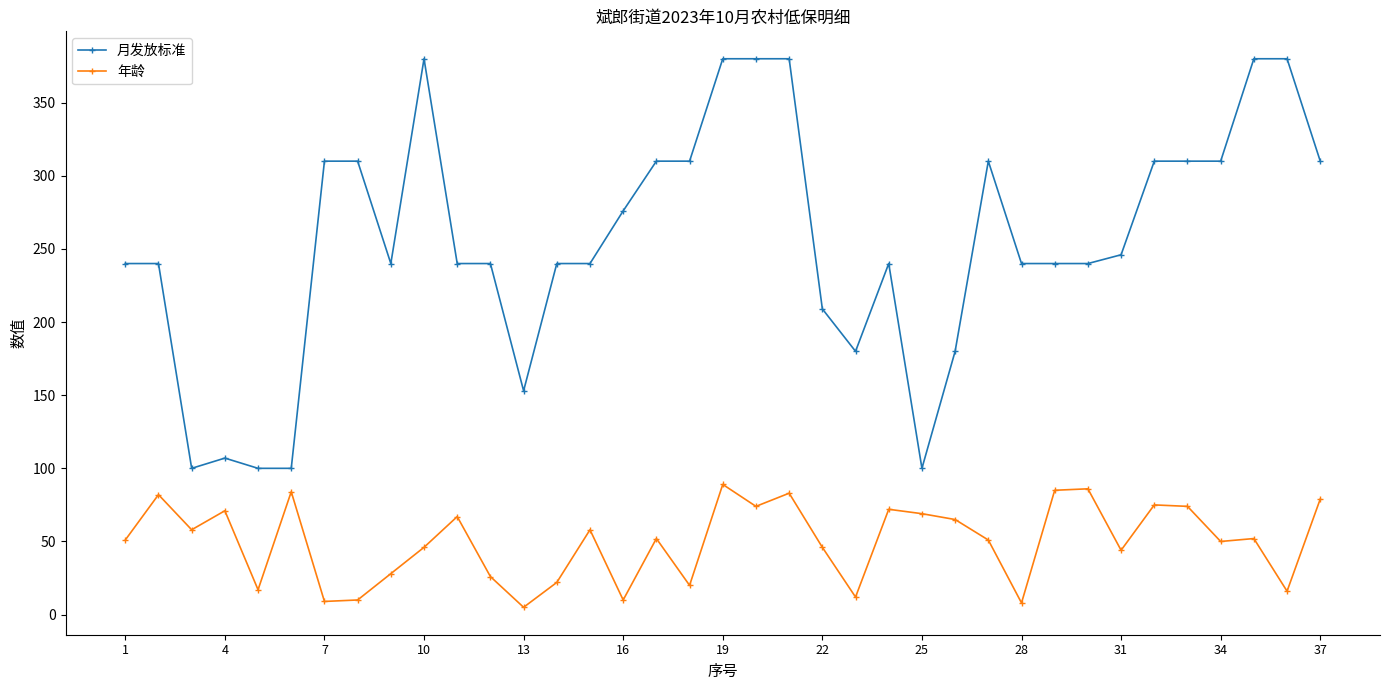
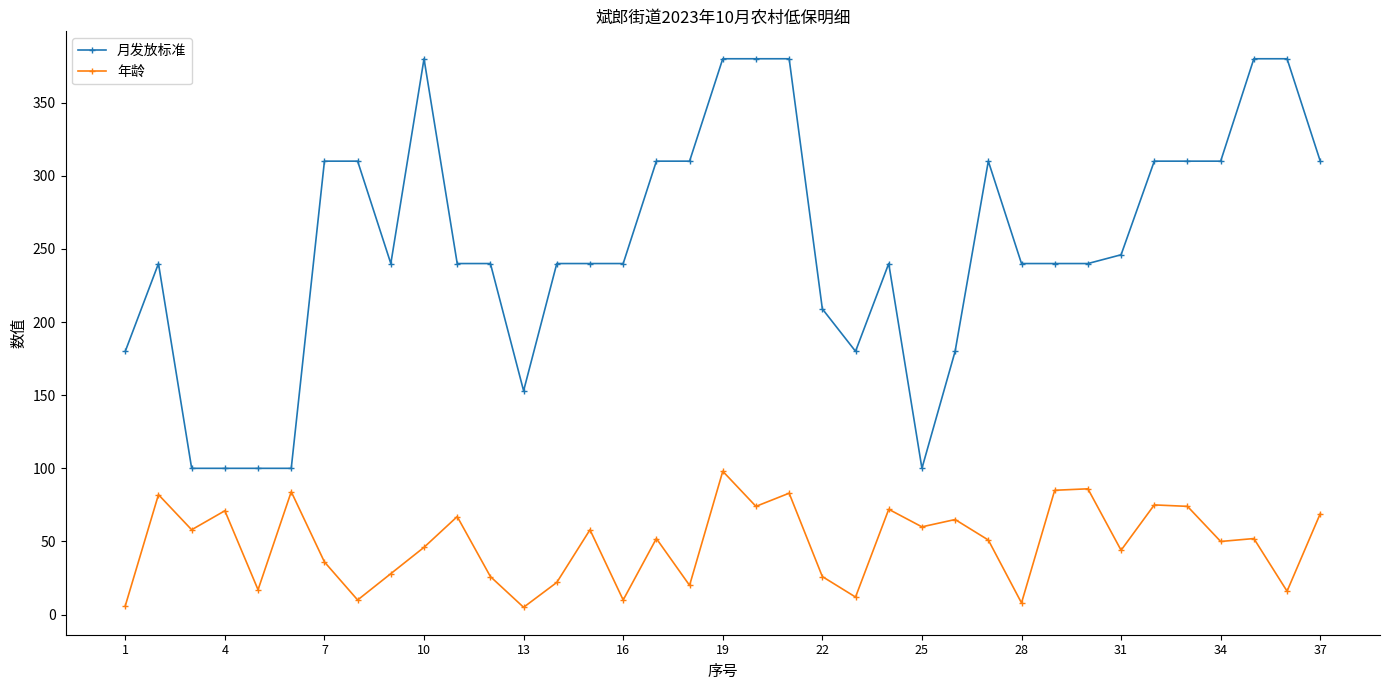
  {
    "月发放标准": {
-     "1": 240,
-     "4": 107,
+     "1": 180,
+     "4": 100,
      "7": 310,
      "10": 380,
      "13": 153,
-     "16": 276,
+     "16": 240,
      "19": 380,
      "22": 209,
      "25": 100,
      "28": 240,
      "31": 246,
      "34": 310,
      "37": 310
    },
    "年龄": {
-     "1": 51,
+     "1": 6,
      "4": 71,
-     "7": 9,
+     "7": 36,
      "10": 46,
      "13": 5,
      "16": 10,
-     "19": 89,
-     "22": 46,
-     "25": 69,
+     "19": 98,
+     "22": 26,
+     "25": 60,
      "28": 8,
      "31": 44,
      "34": 50,
-     "37": 79
+     "37": 69
    }
  }
